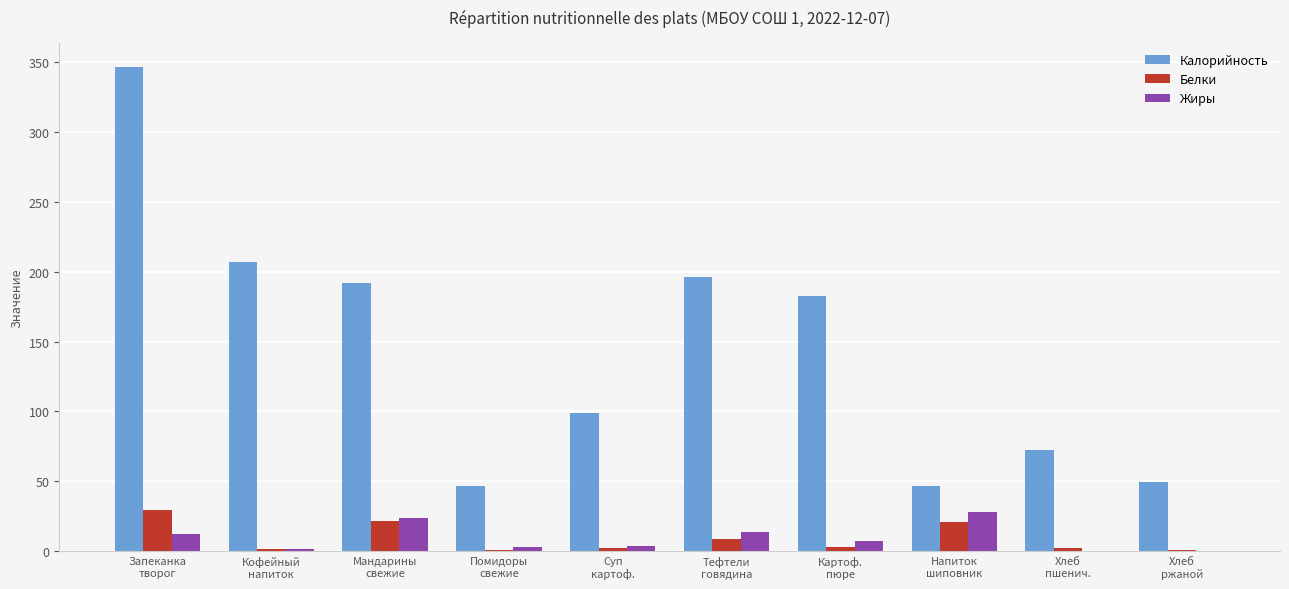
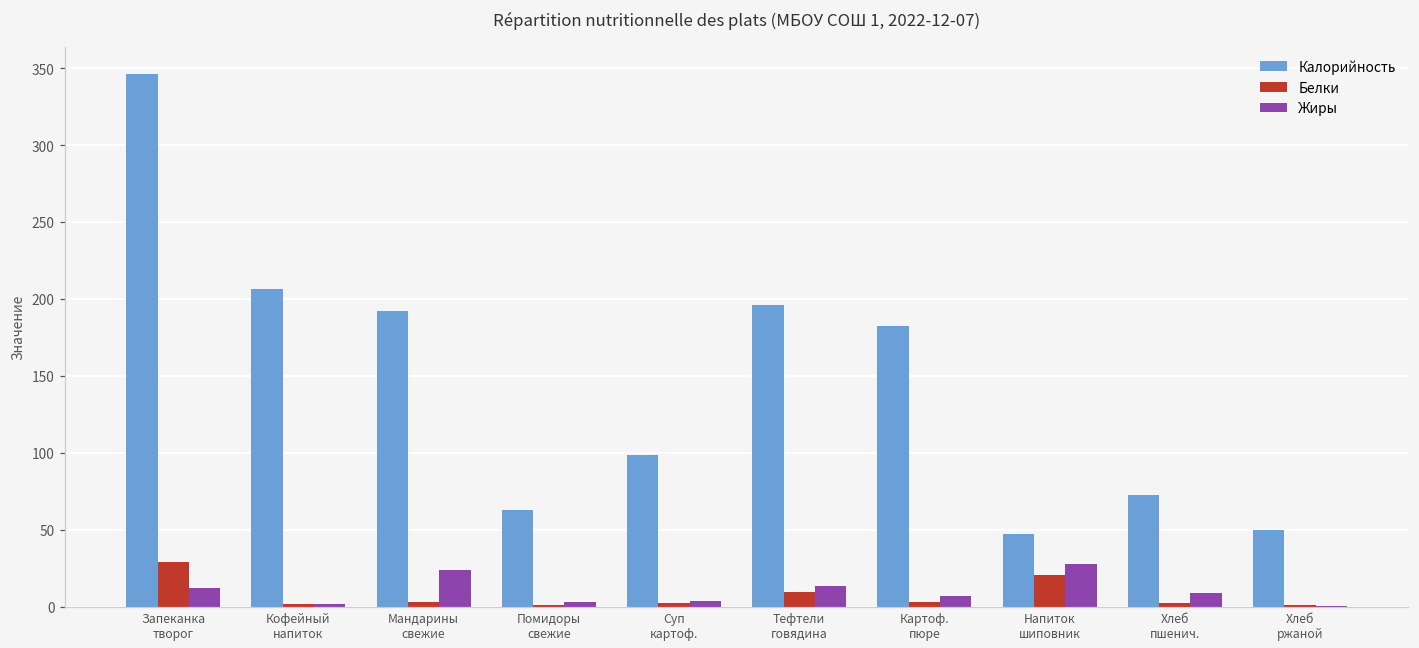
  {
    "Калорийность": {
      "Запеканка творог": 347,
      "Кофейный напиток": 207,
      "Мандарины свежие": 192,
-     "Помидоры свежие": 47,
+     "Помидоры свежие": 63,
      "Суп картоф.": 99,
      "Тефтели говядина": 196,
      "Картоф. пюре": 182,
      "Напиток шиповник": 47,
      "Хлеб пшенич.": 73,
      "Хлеб ржаной": 50
    },
    "Белки": {
      "Запеканка творог": 29,
-     "Мандарины свежие": 22,
+     "Мандарины свежие": 3,
      "Суп картоф.": 2,
      "Тефтели говядина": 9,
      "Картоф. пюре": 3,
      "Напиток шиповник": 21,
      "Хлеб пшенич.": 2
    },
    "Жиры": {
      "Запеканка творог": 12,
      "Мандарины свежие": 24,
      "Помидоры свежие": 3,
      "Суп картоф.": 4,
      "Тефтели говядина": 14,
      "Картоф. пюре": 7,
      "Напиток шиповник": 28,
-     "Хлеб пшенич.": 0
+     "Хлеб пшенич.": 9
    }
  }
